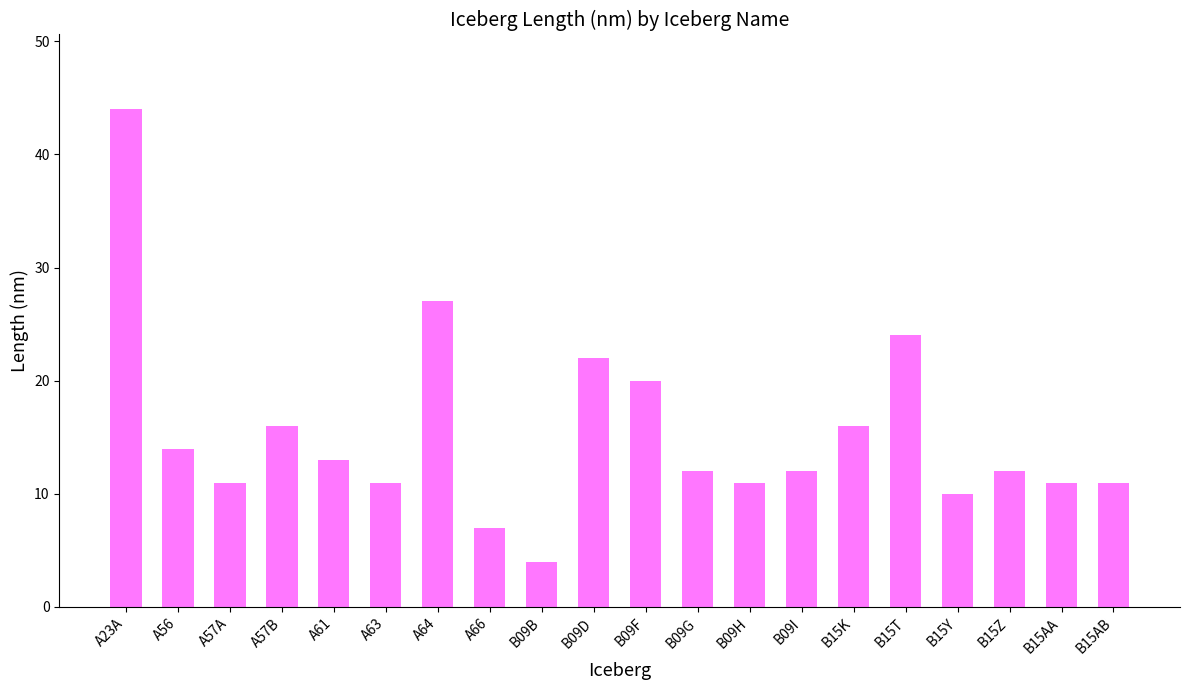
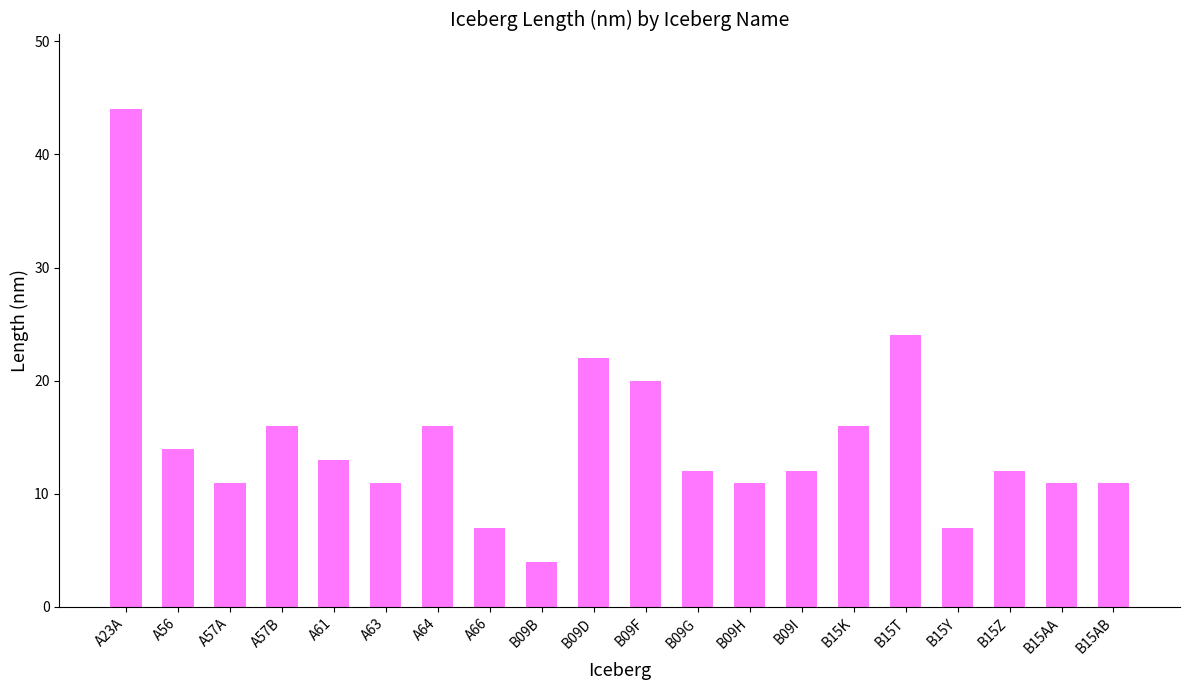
  {
    "A23A": 44,
    "A56": 14,
    "A57A": 11,
    "A57B": 16,
    "A61": 13,
    "A63": 11,
-   "A64": 27,
+   "A64": 16,
    "A66": 7,
    "B09B": 4,
    "B09D": 22,
    "B09F": 20,
    "B09G": 12,
    "B09H": 11,
    "B09I": 12,
    "B15K": 16,
    "B15T": 24,
-   "B15Y": 10,
+   "B15Y": 7,
    "B15Z": 12,
    "B15AA": 11,
    "B15AB": 11
  }
